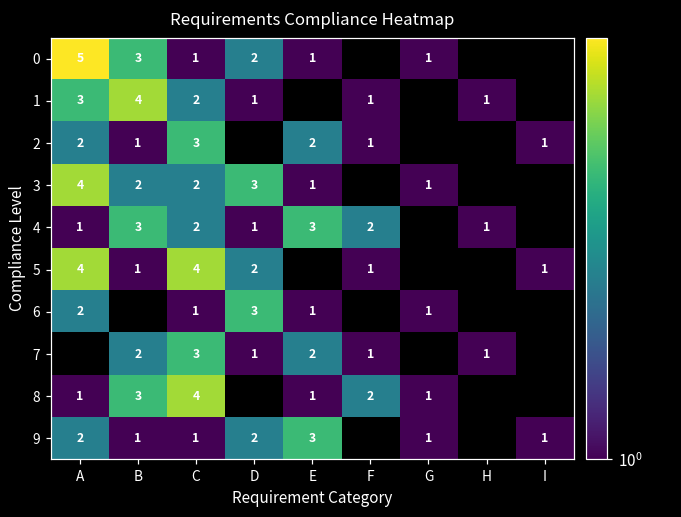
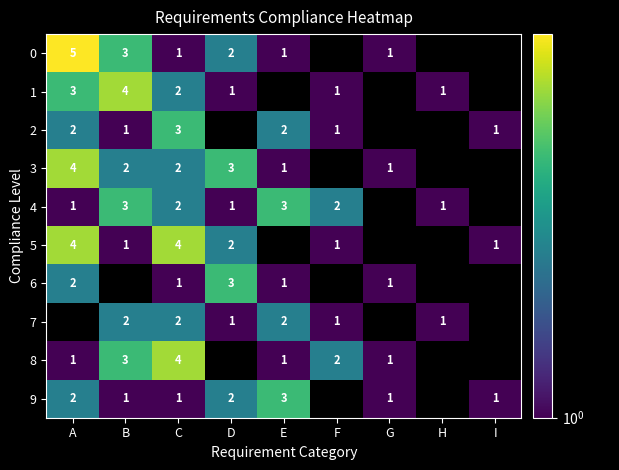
  {
    "0": {
      "A": 5,
      "B": 3,
      "C": 1,
      "D": 2,
      "E": 1,
      "G": 1
    },
    "1": {
      "A": 3,
      "B": 4,
      "C": 2,
      "D": 1,
      "F": 1,
      "H": 1
    },
    "2": {
      "A": 2,
      "B": 1,
      "C": 3,
      "E": 2,
      "F": 1,
      "I": 1
    },
    "3": {
      "A": 4,
      "B": 2,
      "C": 2,
      "D": 3,
      "E": 1,
      "G": 1
    },
    "4": {
      "A": 1,
      "B": 3,
      "C": 2,
      "D": 1,
      "E": 3,
      "F": 2,
      "H": 1
    },
    "5": {
      "A": 4,
      "B": 1,
      "C": 4,
      "D": 2,
      "F": 1,
      "I": 1
    },
    "6": {
      "A": 2,
      "C": 1,
      "D": 3,
      "E": 1,
      "G": 1
    },
    "7": {
      "B": 2,
-     "C": 3,
+     "C": 2,
      "D": 1,
      "E": 2,
      "F": 1,
      "H": 1
    },
    "8": {
      "A": 1,
      "B": 3,
      "C": 4,
      "E": 1,
      "F": 2,
      "G": 1
    },
    "9": {
      "A": 2,
      "B": 1,
      "C": 1,
      "D": 2,
      "E": 3,
      "G": 1,
      "I": 1
    }
  }
